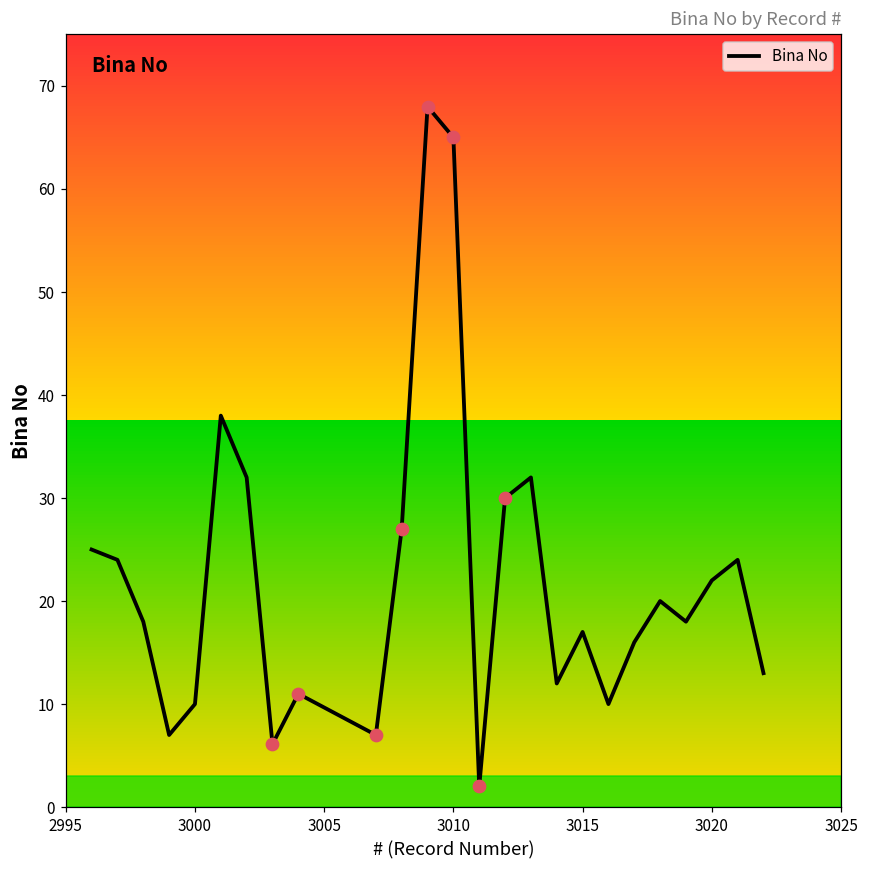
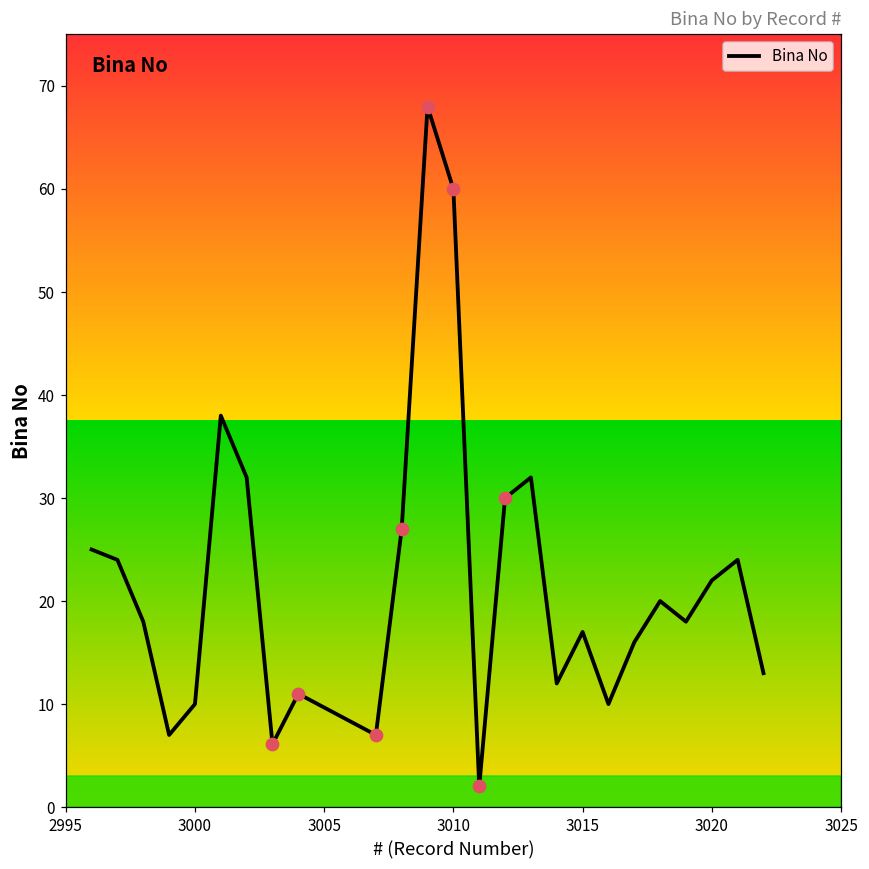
  {
    "Bina No": {
      "3000": 10,
-     "3010": 65,
+     "3010": 60,
      "3015": 17,
      "3020": 22
    }
  }
